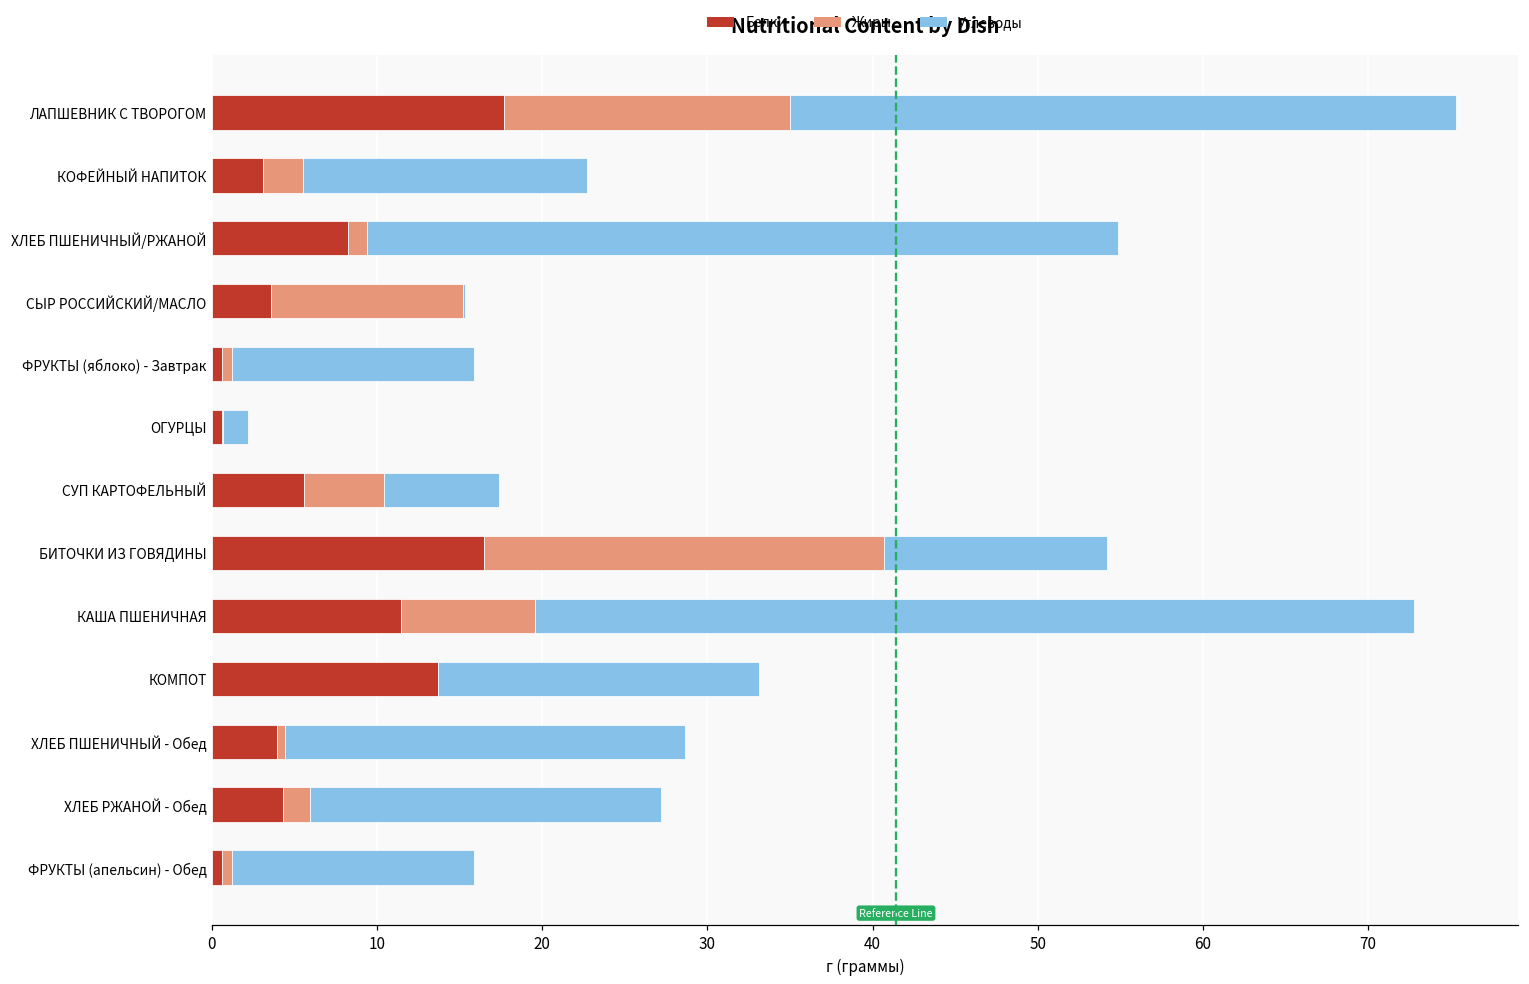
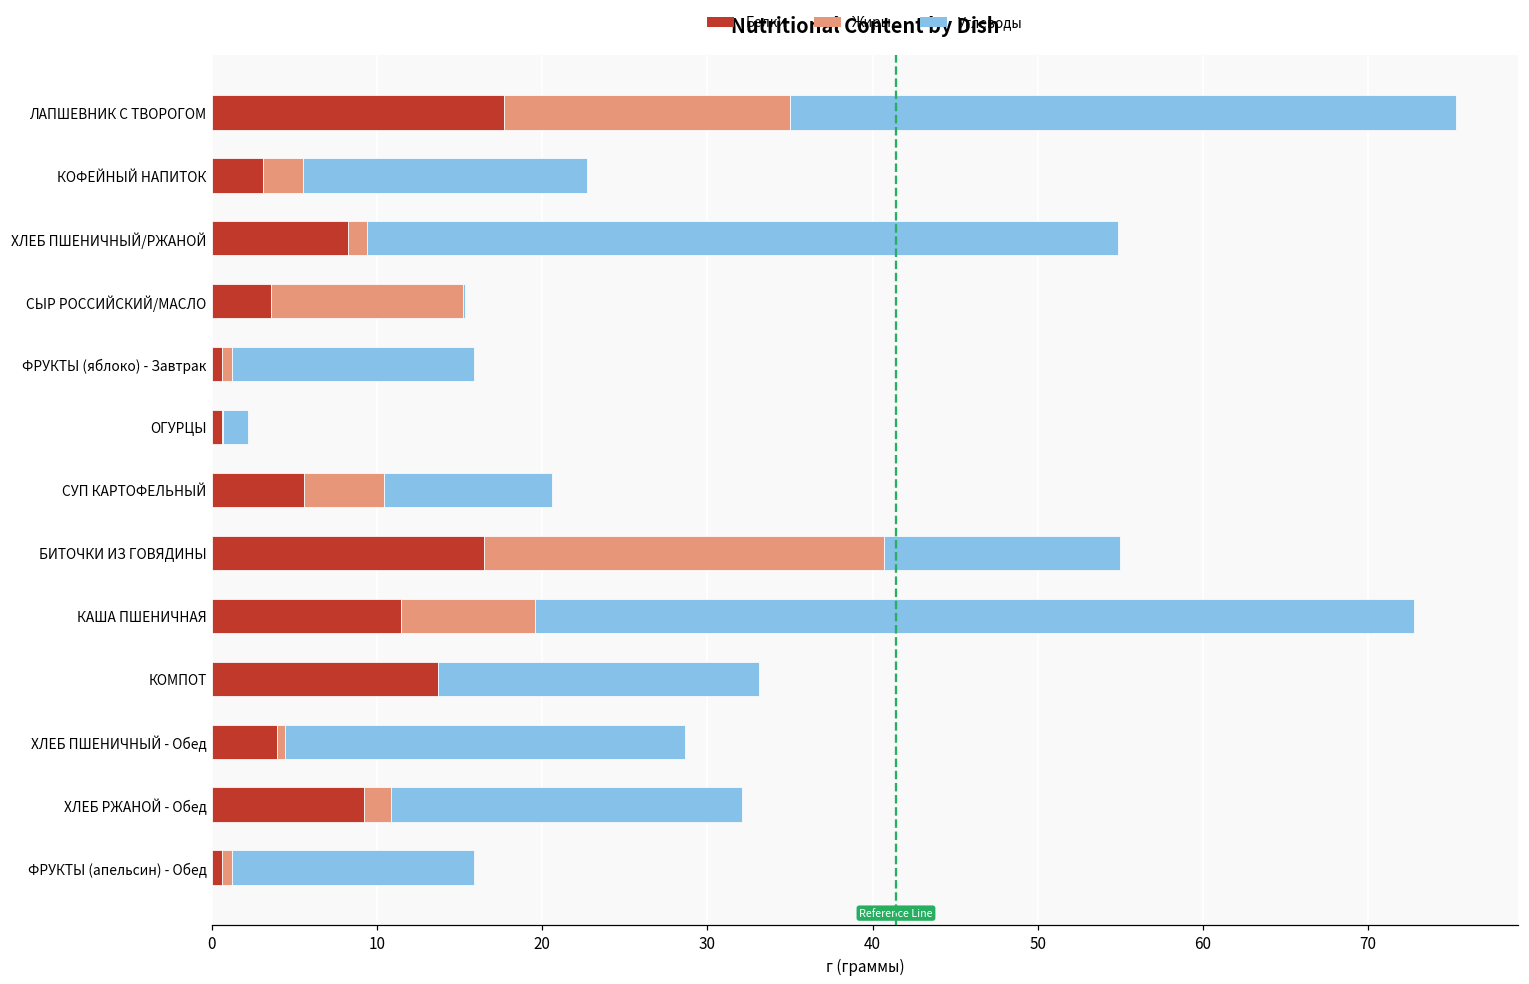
  {
    "Белки": {
      "ЛАПШЕВНИК С ТВОРОГОМ": 17.7,
      "КОФЕЙНЫЙ НАПИТОК": 3.1,
      "ХЛЕБ ПШЕНИЧНЫЙ/РЖАНОЙ": 8.3,
      "СЫР РОССИЙСКИЙ/МАСЛО": 3.6,
      "ФРУКТЫ (яблоко) - Завтрак": 0.6,
      "ОГУРЦЫ": 0.6,
      "СУП КАРТОФЕЛЬНЫЙ": 5.6,
      "БИТОЧКИ ИЗ ГОВЯДИНЫ": 16.5,
      "КАША ПШЕНИЧНАЯ": 11.5,
      "КОМПОТ": 13.7,
      "ХЛЕБ ПШЕНИЧНЫЙ - Обед": 4.0,
-     "ХЛЕБ РЖАНОЙ - Обед": 4.3,
+     "ХЛЕБ РЖАНОЙ - Обед": 9.2,
      "ФРУКТЫ (апельсин) - Обед": 0.6
    },
    "Жиры": {
      "ЛАПШЕВНИК С ТВОРОГОМ": 17.3,
      "КОФЕЙНЫЙ НАПИТОК": 2.4,
      "ХЛЕБ ПШЕНИЧНЫЙ/РЖАНОЙ": 1.1,
      "СЫР РОССИЙСКИЙ/МАСЛО": 11.6,
      "ФРУКТЫ (яблоко) - Завтрак": 0.6,
      "СУП КАРТОФЕЛЬНЫЙ": 4.8,
      "БИТОЧКИ ИЗ ГОВЯДИНЫ": 24.2,
      "КАША ПШЕНИЧНАЯ": 8.1,
      "КОМПОТ": 0.0,
      "ХЛЕБ ПШЕНИЧНЫЙ - Обед": 0.5,
      "ХЛЕБ РЖАНОЙ - Обед": 1.6,
      "ФРУКТЫ (апельсин) - Обед": 0.6
    },
    "Углеводы": {
      "ЛАПШЕВНИК С ТВОРОГОМ": 40.3,
      "КОФЕЙНЫЙ НАПИТОК": 17.2,
      "ХЛЕБ ПШЕНИЧНЫЙ/РЖАНОЙ": 45.5,
      "ФРУКТЫ (яблоко) - Завтрак": 14.7,
      "ОГУРЦЫ": 1.5,
-     "СУП КАРТОФЕЛЬНЫЙ": 7.0,
-     "БИТОЧКИ ИЗ ГОВЯДИНЫ": 13.5,
+     "СУП КАРТОФЕЛЬНЫЙ": 10.2,
+     "БИТОЧКИ ИЗ ГОВЯДИНЫ": 14.3,
      "КАША ПШЕНИЧНАЯ": 53.2,
      "КОМПОТ": 19.4,
      "ХЛЕБ ПШЕНИЧНЫЙ - Обед": 24.2,
      "ХЛЕБ РЖАНОЙ - Обед": 21.3,
      "ФРУКТЫ (апельсин) - Обед": 14.7
    }
  }
